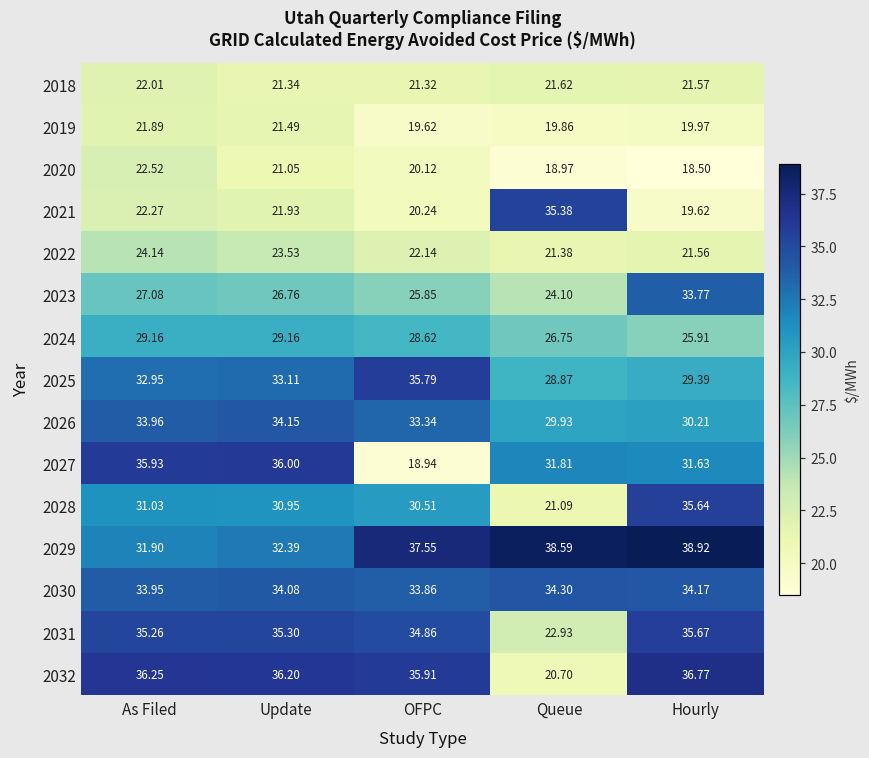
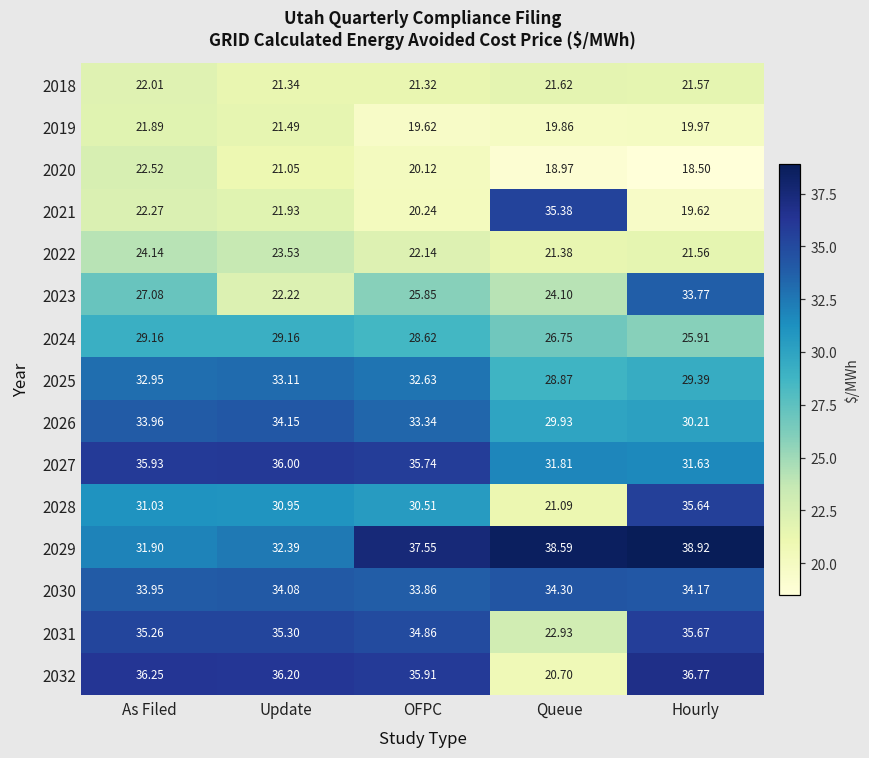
  {
    "2018": {
      "As Filed": 22.01,
      "Update": 21.34,
      "OFPC": 21.32,
      "Queue": 21.62,
      "Hourly": 21.57
    },
    "2019": {
      "As Filed": 21.89,
      "Update": 21.49,
      "OFPC": 19.62,
      "Queue": 19.86,
      "Hourly": 19.97
    },
    "2020": {
      "As Filed": 22.52,
      "Update": 21.05,
      "OFPC": 20.12,
      "Queue": 18.97,
      "Hourly": 18.50
    },
    "2021": {
      "As Filed": 22.27,
      "Update": 21.93,
      "OFPC": 20.24,
      "Queue": 35.38,
      "Hourly": 19.62
    },
    "2022": {
      "As Filed": 24.14,
      "Update": 23.53,
      "OFPC": 22.14,
      "Queue": 21.38,
      "Hourly": 21.56
    },
    "2023": {
      "As Filed": 27.08,
-     "Update": 26.76,
+     "Update": 22.22,
      "OFPC": 25.85,
      "Queue": 24.10,
      "Hourly": 33.77
    },
    "2024": {
      "As Filed": 29.16,
      "Update": 29.16,
      "OFPC": 28.62,
      "Queue": 26.75,
      "Hourly": 25.91
    },
    "2025": {
      "As Filed": 32.95,
      "Update": 33.11,
-     "OFPC": 35.79,
+     "OFPC": 32.63,
      "Queue": 28.87,
      "Hourly": 29.39
    },
    "2026": {
      "As Filed": 33.96,
      "Update": 34.15,
      "OFPC": 33.34,
      "Queue": 29.93,
      "Hourly": 30.21
    },
    "2027": {
      "As Filed": 35.93,
      "Update": 36.00,
-     "OFPC": 18.94,
+     "OFPC": 35.74,
      "Queue": 31.81,
      "Hourly": 31.63
    },
    "2028": {
      "As Filed": 31.03,
      "Update": 30.95,
      "OFPC": 30.51,
      "Queue": 21.09,
      "Hourly": 35.64
    },
    "2029": {
      "As Filed": 31.90,
      "Update": 32.39,
      "OFPC": 37.55,
      "Queue": 38.59,
      "Hourly": 38.92
    },
    "2030": {
      "As Filed": 33.95,
      "Update": 34.08,
      "OFPC": 33.86,
      "Queue": 34.30,
      "Hourly": 34.17
    },
    "2031": {
      "As Filed": 35.26,
      "Update": 35.30,
      "OFPC": 34.86,
      "Queue": 22.93,
      "Hourly": 35.67
    },
    "2032": {
      "As Filed": 36.25,
      "Update": 36.20,
      "OFPC": 35.91,
      "Queue": 20.70,
      "Hourly": 36.77
    }
  }
